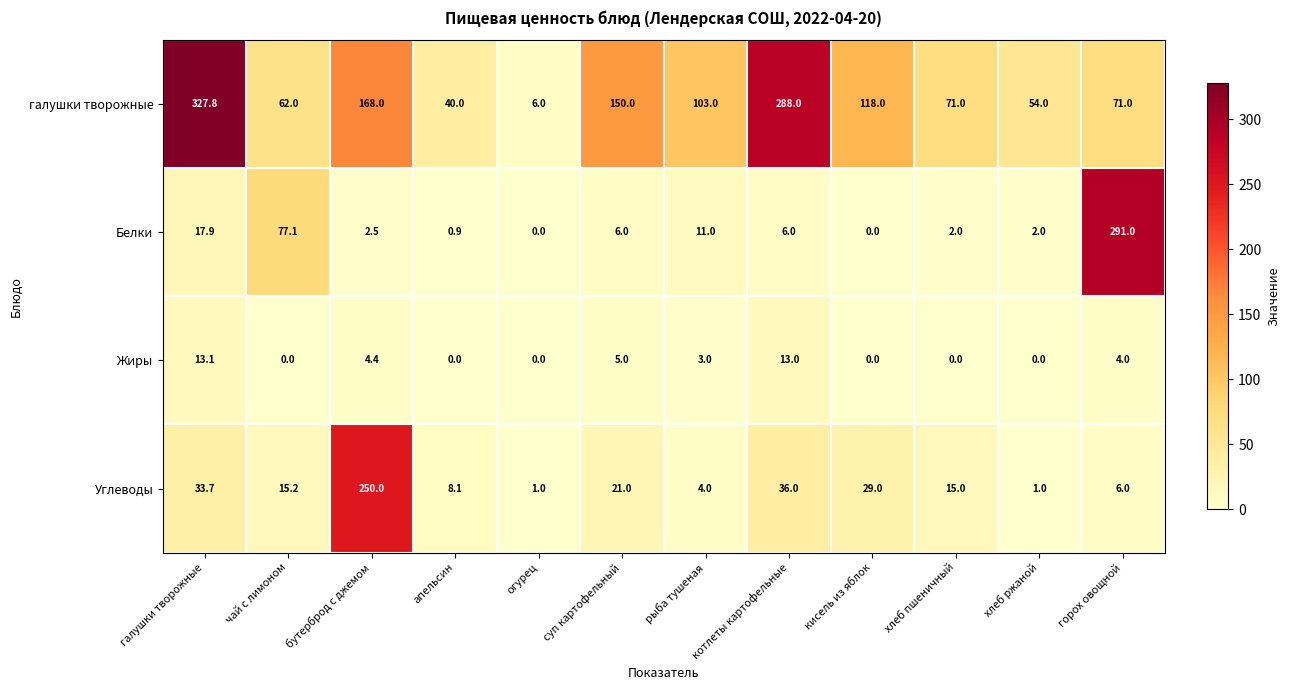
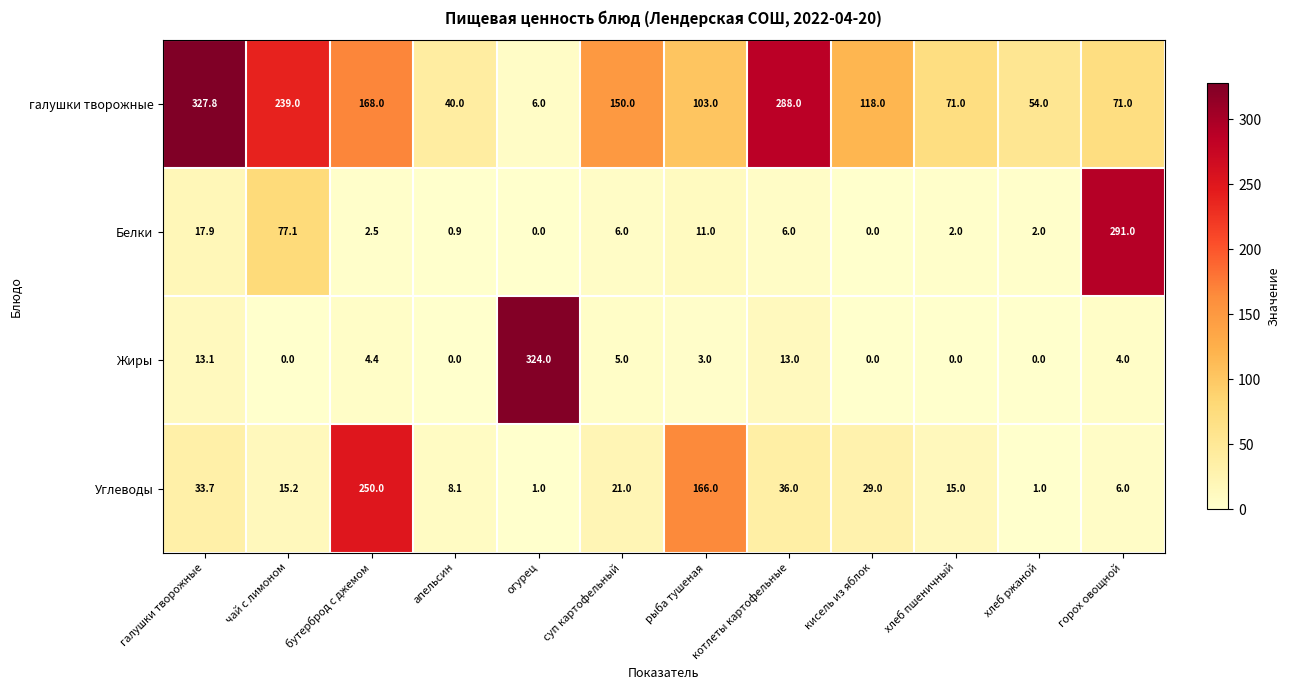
  {
    "галушки творожные": {
      "галушки творожные": 327.8,
-     "чай с лимоном": 62.0,
+     "чай с лимоном": 239.0,
      "бутерброд с джемом": 168.0,
      "апельсин": 40.0,
      "огурец": 6.0,
      "суп картофельный": 150.0,
      "рыба тушеная": 103.0,
      "котлеты картофельные": 288.0,
      "кисель из яблок": 118.0,
      "хлеб пшеничный": 71.0,
      "хлеб ржаной": 54.0,
      "горох овощной": 71.0
    },
    "Белки": {
      "галушки творожные": 17.9,
      "чай с лимоном": 77.1,
      "бутерброд с джемом": 2.5,
      "апельсин": 0.9,
      "огурец": 0.0,
      "суп картофельный": 6.0,
      "рыба тушеная": 11.0,
      "котлеты картофельные": 6.0,
      "кисель из яблок": 0.0,
      "хлеб пшеничный": 2.0,
      "хлеб ржаной": 2.0,
      "горох овощной": 291.0
    },
    "Жиры": {
      "галушки творожные": 13.1,
      "чай с лимоном": 0.0,
      "бутерброд с джемом": 4.4,
      "апельсин": 0.0,
-     "огурец": 0.0,
+     "огурец": 324.0,
      "суп картофельный": 5.0,
      "рыба тушеная": 3.0,
      "котлеты картофельные": 13.0,
      "кисель из яблок": 0.0,
      "хлеб пшеничный": 0.0,
      "хлеб ржаной": 0.0,
      "горох овощной": 4.0
    },
    "Углеводы": {
      "галушки творожные": 33.7,
      "чай с лимоном": 15.2,
      "бутерброд с джемом": 250.0,
      "апельсин": 8.1,
      "огурец": 1.0,
      "суп картофельный": 21.0,
-     "рыба тушеная": 4.0,
+     "рыба тушеная": 166.0,
      "котлеты картофельные": 36.0,
      "кисель из яблок": 29.0,
      "хлеб пшеничный": 15.0,
      "хлеб ржаной": 1.0,
      "горох овощной": 6.0
    }
  }
